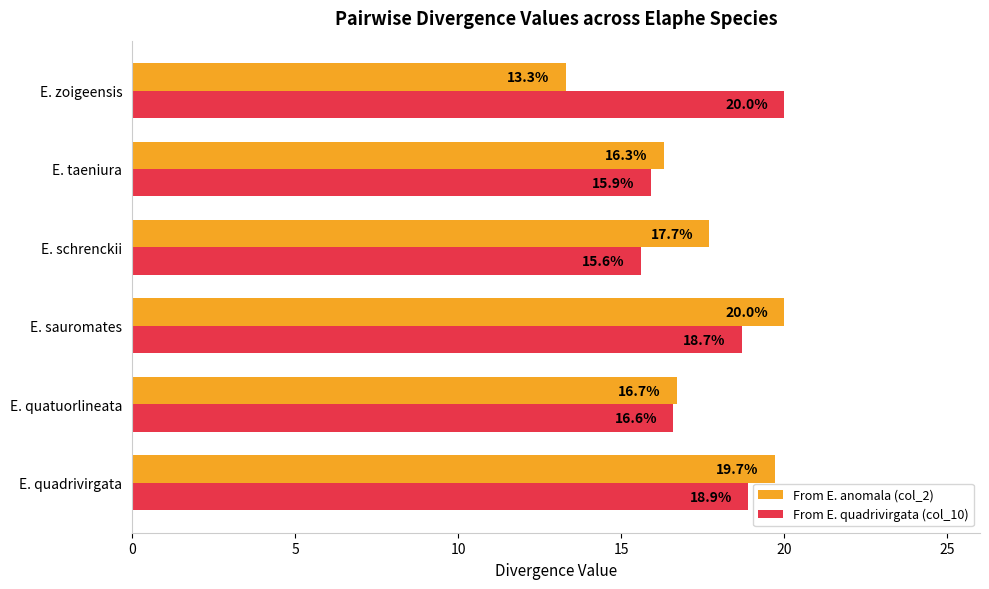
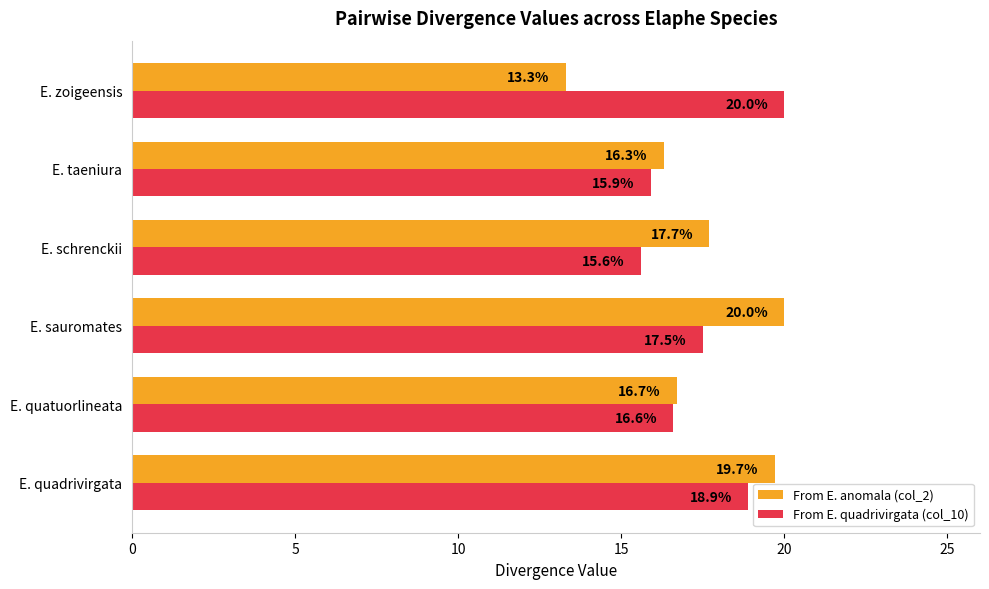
  {
    "From E. anomala (col_2)": {
      "E. zoigeensis": "13.3%",
      "E. taeniura": "16.3%",
      "E. schrenckii": "17.7%",
      "E. sauromates": "20.0%",
      "E. quatuorlineata": "16.7%",
      "E. quadrivirgata": "19.7%"
    },
    "From E. quadrivirgata (col_10)": {
      "E. zoigeensis": "20.0%",
      "E. taeniura": "15.9%",
      "E. schrenckii": "15.6%",
-     "E. sauromates": "18.7%",
+     "E. sauromates": "17.5%",
      "E. quatuorlineata": "16.6%",
      "E. quadrivirgata": "18.9%"
    }
  }
